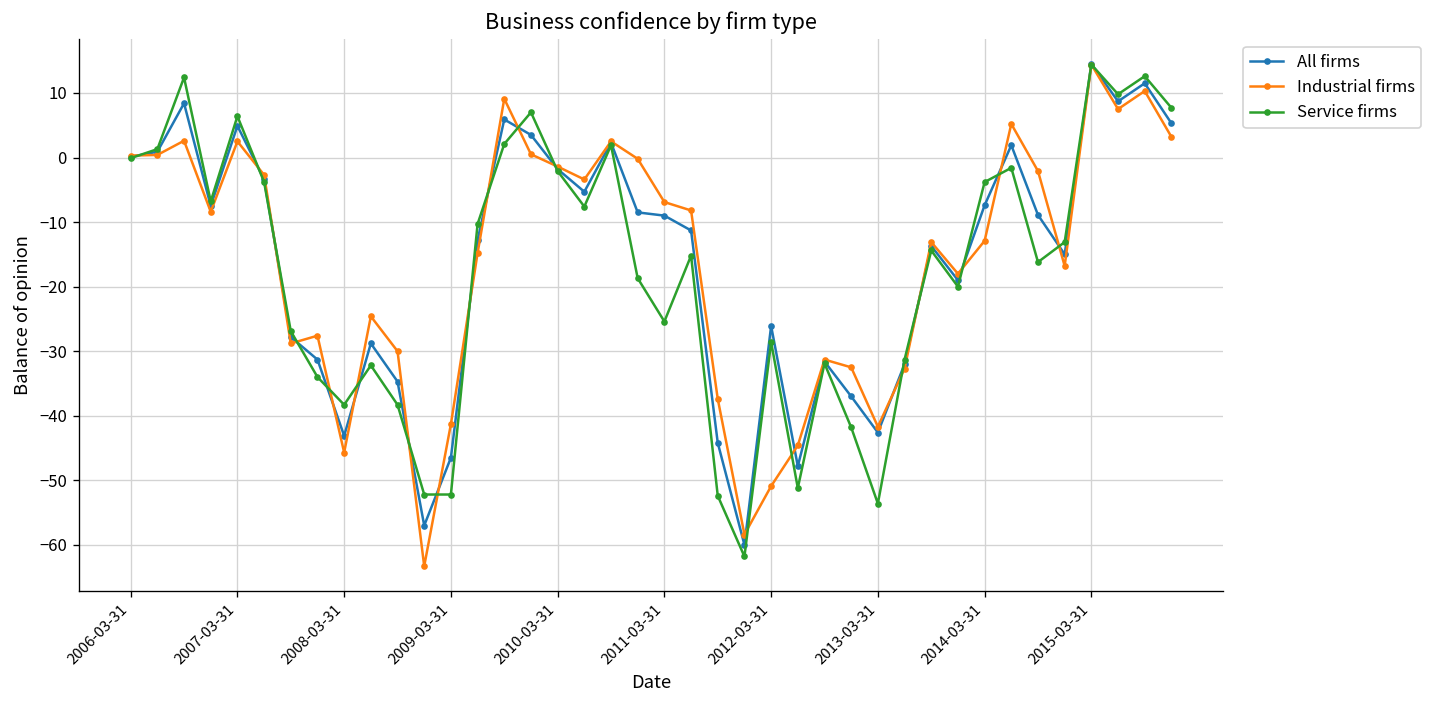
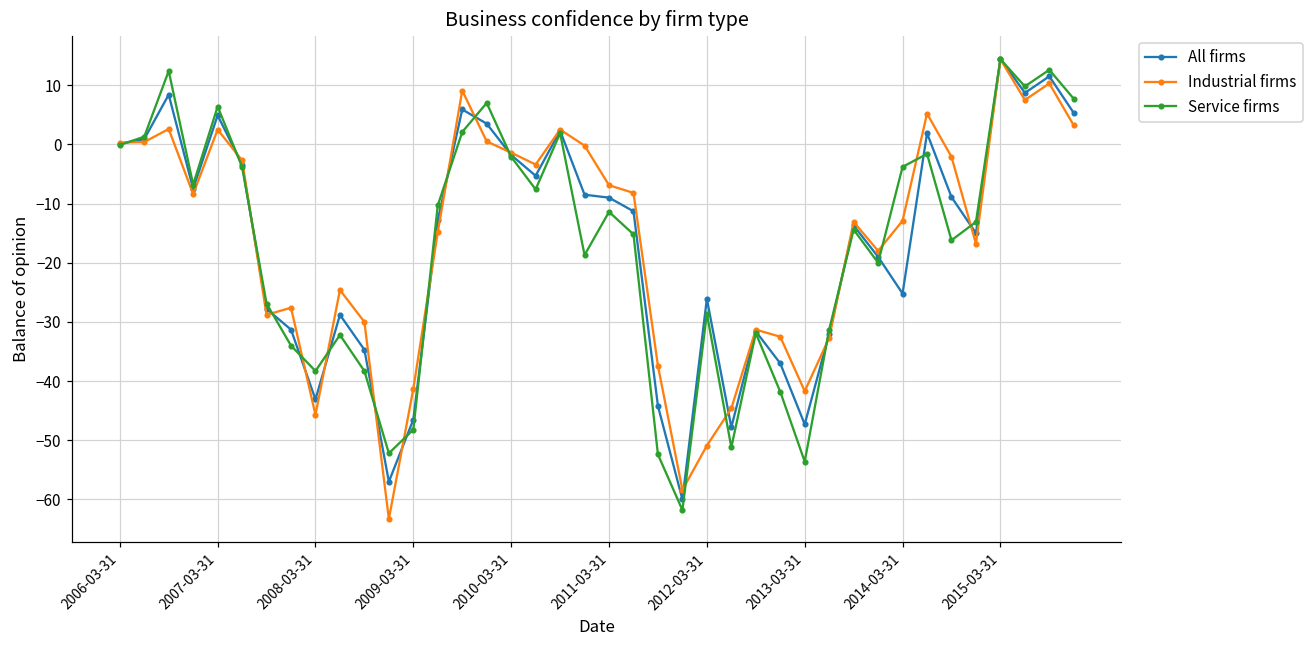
  {
    "All firms": {
      "2007-03-31": 5,
      "2008-03-31": -43,
      "2009-03-31": -47,
      "2011-03-31": -9,
      "2012-03-31": -26,
-     "2013-03-31": -43,
-     "2014-03-31": -7
+     "2013-03-31": -47,
+     "2014-03-31": -25
    },
    "Industrial firms": {
      "2007-03-31": 3,
      "2008-03-31": -46,
      "2009-03-31": -41,
      "2011-03-31": -7,
      "2012-03-31": -51,
      "2013-03-31": -42,
      "2014-03-31": -13
    },
    "Service firms": {
      "2007-03-31": 6,
      "2008-03-31": -38,
-     "2009-03-31": -52,
-     "2011-03-31": -25,
+     "2009-03-31": -48,
+     "2011-03-31": -11,
      "2012-03-31": -29,
      "2013-03-31": -54,
      "2014-03-31": -4
    }
  }
